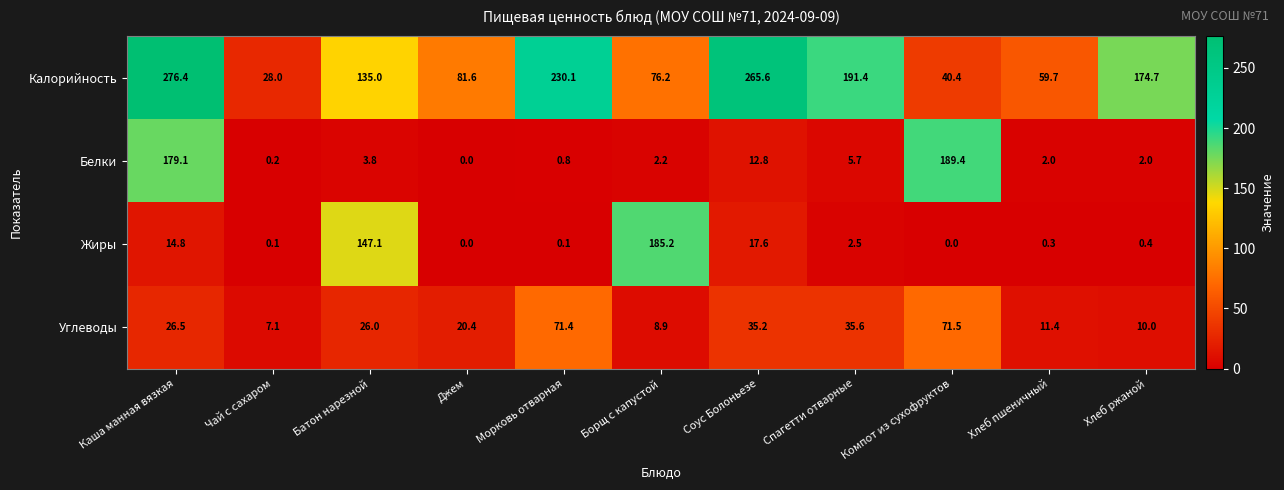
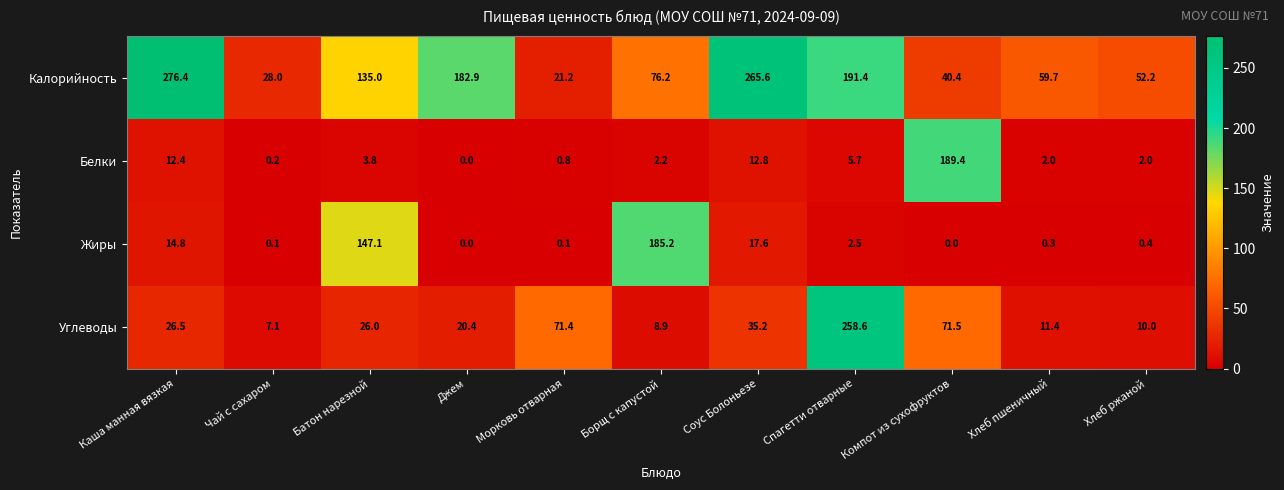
  {
    "Калорийность": {
      "Каша манная вязкая": 276.4,
      "Чай с сахаром": 28.0,
      "Батон нарезной": 135.0,
-     "Джем": 81.6,
-     "Морковь отварная": 230.1,
+     "Джем": 182.9,
+     "Морковь отварная": 21.2,
      "Борщ с капустой": 76.2,
      "Соус Болоньезе": 265.6,
      "Спагетти отварные": 191.4,
      "Компот из сухофруктов": 40.4,
      "Хлеб пшеничный": 59.7,
-     "Хлеб ржаной": 174.7
+     "Хлеб ржаной": 52.2
    },
    "Белки": {
-     "Каша манная вязкая": 179.1,
+     "Каша манная вязкая": 12.4,
      "Чай с сахаром": 0.2,
      "Батон нарезной": 3.8,
      "Джем": 0.0,
      "Морковь отварная": 0.8,
      "Борщ с капустой": 2.2,
      "Соус Болоньезе": 12.8,
      "Спагетти отварные": 5.7,
      "Компот из сухофруктов": 189.4,
      "Хлеб пшеничный": 2.0,
      "Хлеб ржаной": 2.0
    },
    "Жиры": {
      "Каша манная вязкая": 14.8,
      "Чай с сахаром": 0.1,
      "Батон нарезной": 147.1,
      "Джем": 0.0,
      "Морковь отварная": 0.1,
      "Борщ с капустой": 185.2,
      "Соус Болоньезе": 17.6,
      "Спагетти отварные": 2.5,
      "Компот из сухофруктов": 0.0,
      "Хлеб пшеничный": 0.3,
      "Хлеб ржаной": 0.4
    },
    "Углеводы": {
      "Каша манная вязкая": 26.5,
      "Чай с сахаром": 7.1,
      "Батон нарезной": 26.0,
      "Джем": 20.4,
      "Морковь отварная": 71.4,
      "Борщ с капустой": 8.9,
      "Соус Болоньезе": 35.2,
-     "Спагетти отварные": 35.6,
+     "Спагетти отварные": 258.6,
      "Компот из сухофруктов": 71.5,
      "Хлеб пшеничный": 11.4,
      "Хлеб ржаной": 10.0
    }
  }
